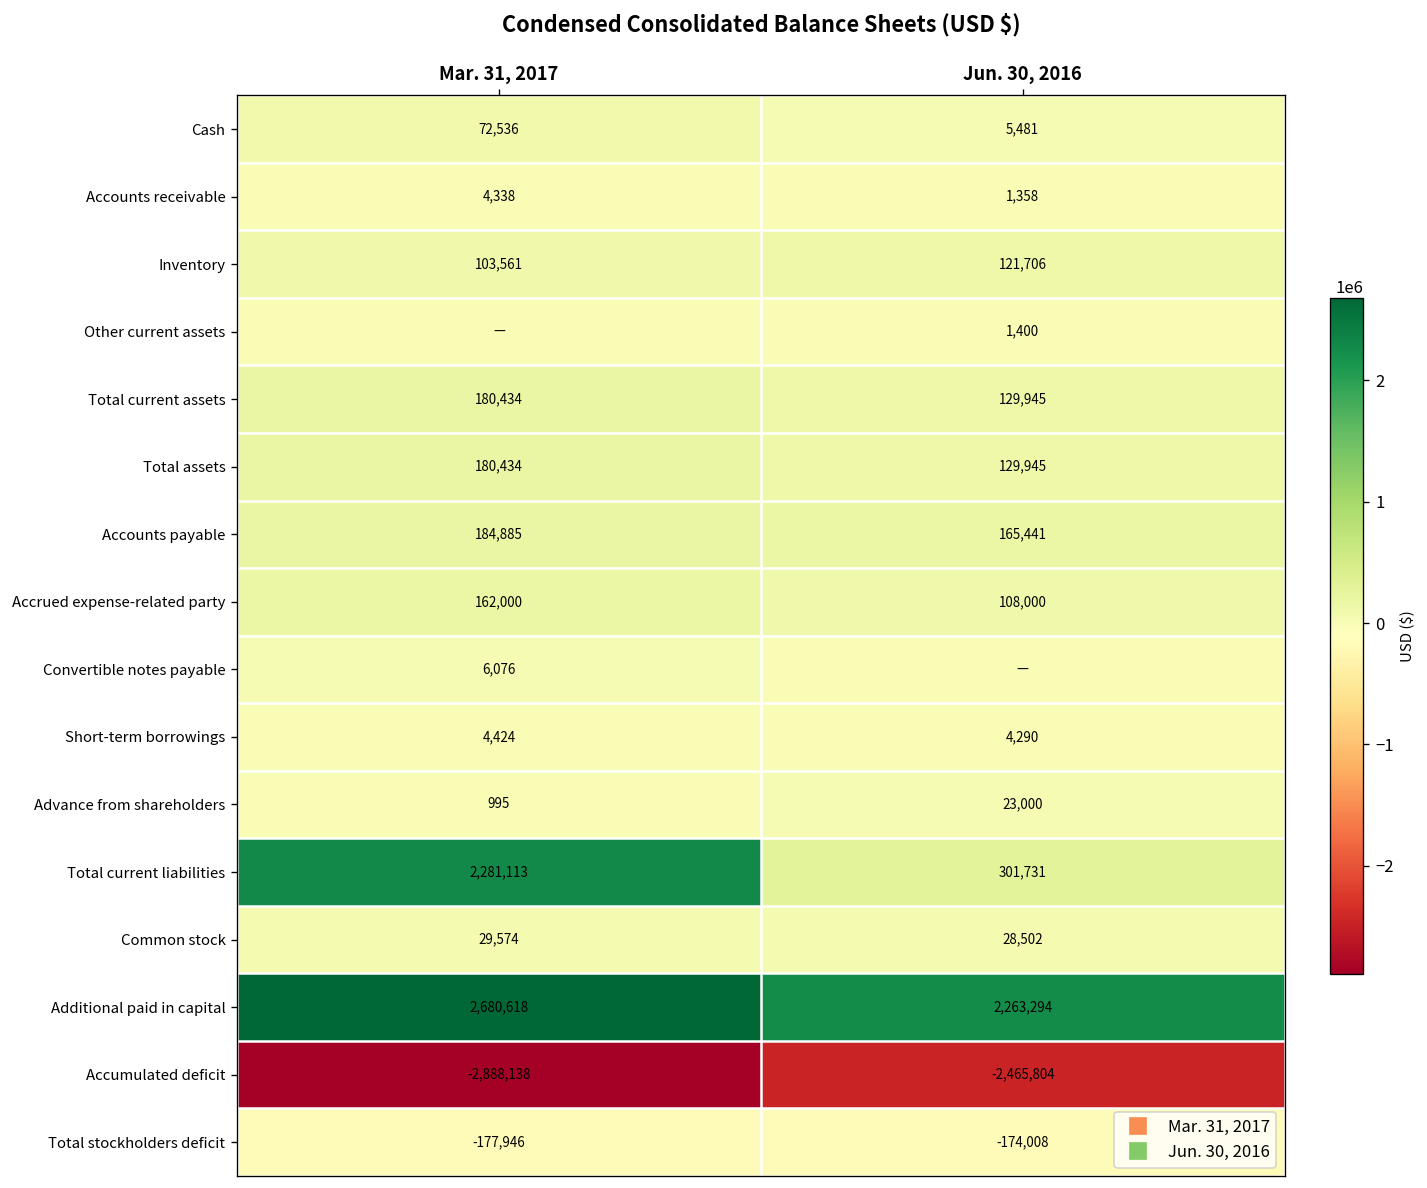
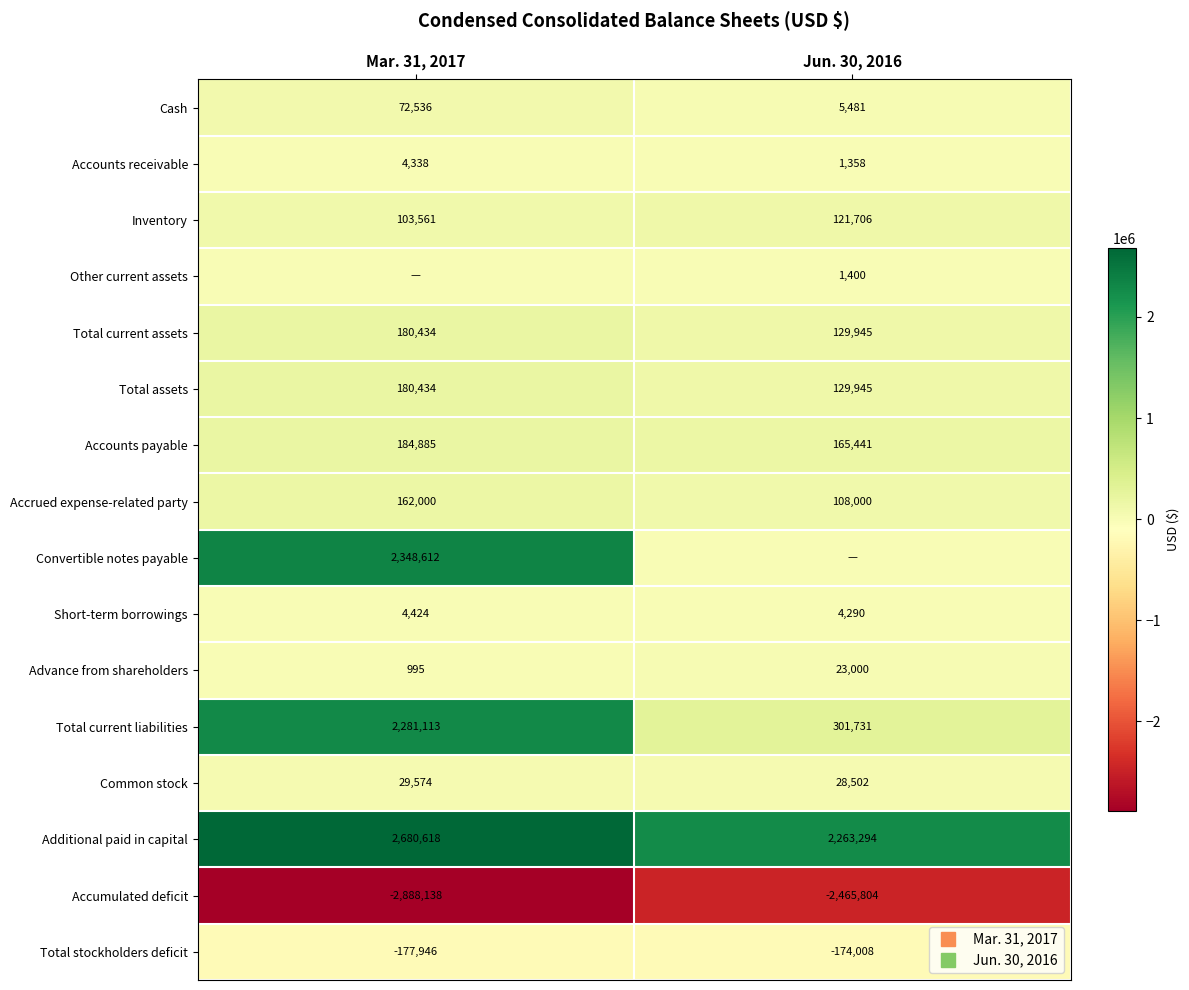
  {
    "Cash": {
      "Mar. 31, 2017": "72,536",
      "Jun. 30, 2016": "5,481"
    },
    "Accounts receivable": {
      "Mar. 31, 2017": "4,338",
      "Jun. 30, 2016": "1,358"
    },
    "Inventory": {
      "Mar. 31, 2017": "103,561",
      "Jun. 30, 2016": "121,706"
    },
    "Other current assets": {
      "Jun. 30, 2016": "1,400"
    },
    "Total current assets": {
      "Mar. 31, 2017": "180,434",
      "Jun. 30, 2016": "129,945"
    },
    "Total assets": {
      "Mar. 31, 2017": "180,434",
      "Jun. 30, 2016": "129,945"
    },
    "Accounts payable": {
      "Mar. 31, 2017": "184,885",
      "Jun. 30, 2016": "165,441"
    },
    "Accrued expense-related party": {
      "Mar. 31, 2017": "162,000",
      "Jun. 30, 2016": "108,000"
    },
    "Convertible notes payable": {
-     "Mar. 31, 2017": "6,076"
+     "Mar. 31, 2017": "2,348,612"
    },
    "Short-term borrowings": {
      "Mar. 31, 2017": "4,424",
      "Jun. 30, 2016": "4,290"
    },
    "Advance from shareholders": {
      "Mar. 31, 2017": "995",
      "Jun. 30, 2016": "23,000"
    },
    "Total current liabilities": {
      "Mar. 31, 2017": "2,281,113",
      "Jun. 30, 2016": "301,731"
    },
    "Common stock": {
      "Mar. 31, 2017": "29,574",
      "Jun. 30, 2016": "28,502"
    },
    "Additional paid in capital": {
      "Mar. 31, 2017": "2,680,618",
      "Jun. 30, 2016": "2,263,294"
    },
    "Accumulated deficit": {
      "Mar. 31, 2017": "-2,888,138",
      "Jun. 30, 2016": "-2,465,804"
    },
    "Total stockholders deficit": {
      "Mar. 31, 2017": "-177,946",
      "Jun. 30, 2016": "-174,008"
    }
  }
